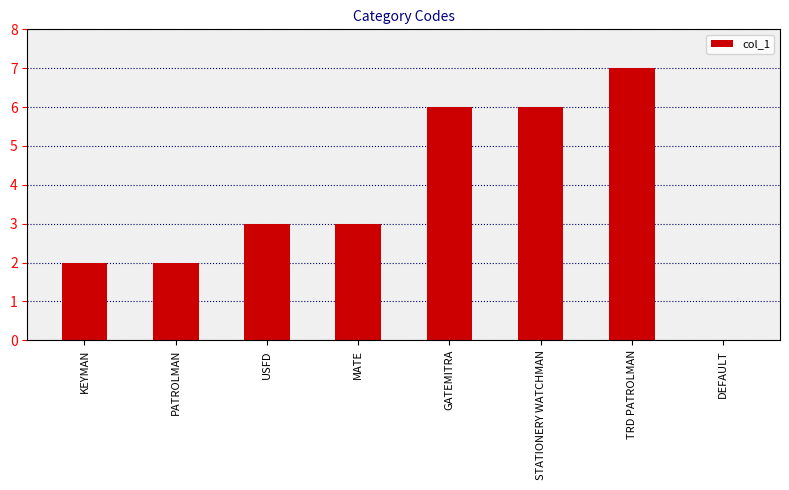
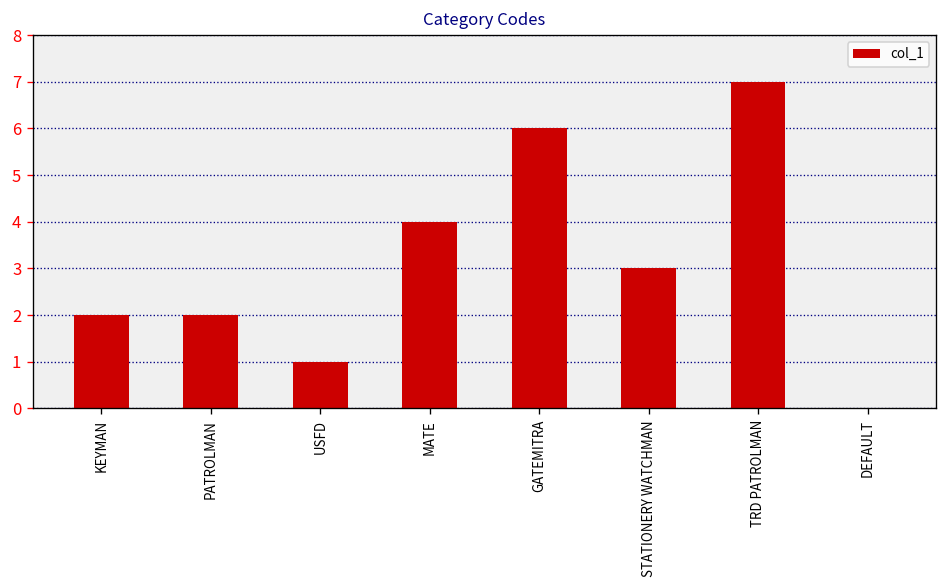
  {
    "KEYMAN": 2,
    "PATROLMAN": 2,
-   "USFD": 3,
-   "MATE": 3,
+   "USFD": 1,
+   "MATE": 4,
    "GATEMITRA": 6,
-   "STATIONERY WATCHMAN": 6,
+   "STATIONERY WATCHMAN": 3,
    "TRD PATROLMAN": 7,
    "DEFAULT": 0
  }
